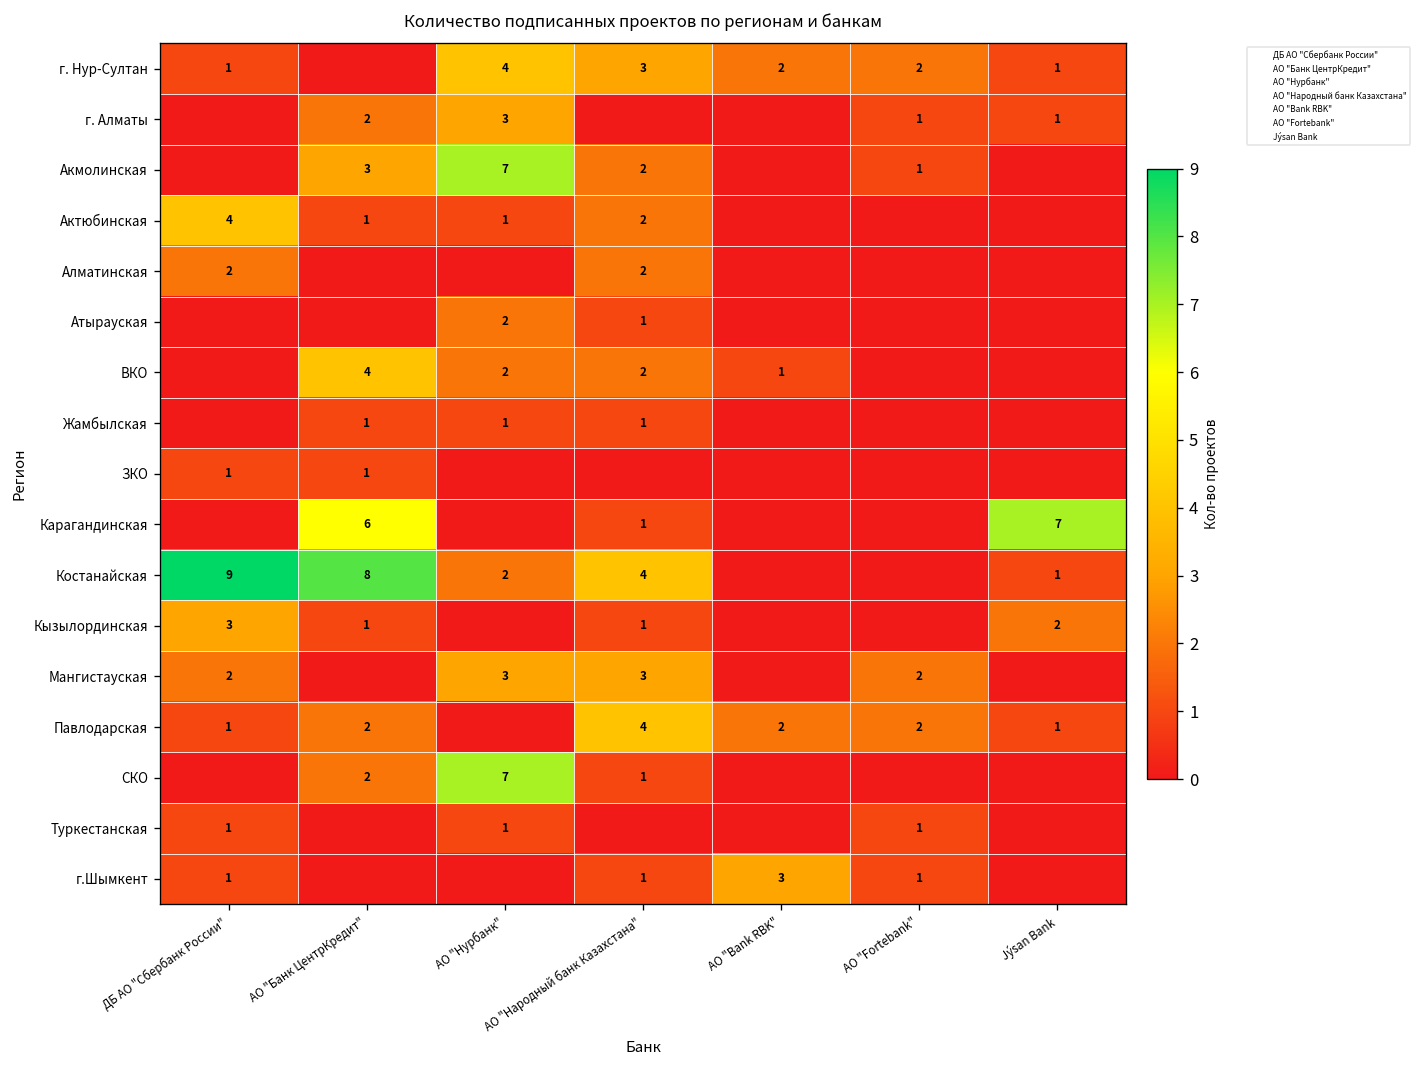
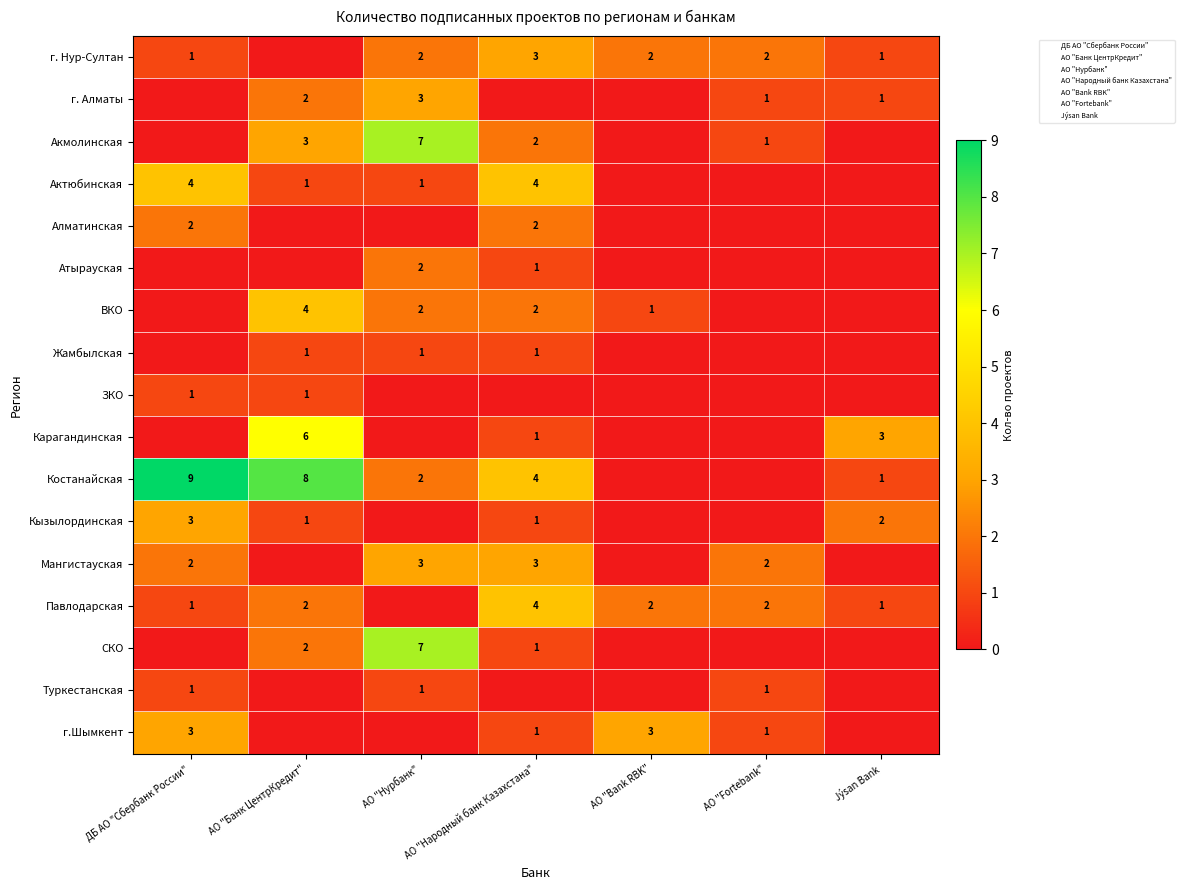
  {
    "г. Нур-Султан": {
      "ДБ АО \"Сбербанк России\"": 1,
-     "АО \"Нурбанк\"": 4,
+     "АО \"Нурбанк\"": 2,
      "АО \"Народный банк Казахстана\"": 3,
      "АО \"Bank RBK\"": 2,
      "АО \"Fortebank\"": 2,
      "Jýsan Bank": 1
    },
    "г. Алматы": {
      "АО \"Банк ЦентрКредит\"": 2,
      "АО \"Нурбанк\"": 3,
      "АО \"Fortebank\"": 1,
      "Jýsan Bank": 1
    },
    "Акмолинская": {
      "АО \"Банк ЦентрКредит\"": 3,
      "АО \"Нурбанк\"": 7,
      "АО \"Народный банк Казахстана\"": 2,
      "АО \"Fortebank\"": 1
    },
    "Актюбинская": {
      "ДБ АО \"Сбербанк России\"": 4,
      "АО \"Банк ЦентрКредит\"": 1,
      "АО \"Нурбанк\"": 1,
-     "АО \"Народный банк Казахстана\"": 2
+     "АО \"Народный банк Казахстана\"": 4
    },
    "Алматинская": {
      "ДБ АО \"Сбербанк России\"": 2,
      "АО \"Народный банк Казахстана\"": 2
    },
    "Атырауская": {
      "АО \"Нурбанк\"": 2,
      "АО \"Народный банк Казахстана\"": 1
    },
    "ВКО": {
      "АО \"Банк ЦентрКредит\"": 4,
      "АО \"Нурбанк\"": 2,
      "АО \"Народный банк Казахстана\"": 2,
      "АО \"Bank RBK\"": 1
    },
    "Жамбылская": {
      "АО \"Банк ЦентрКредит\"": 1,
      "АО \"Нурбанк\"": 1,
      "АО \"Народный банк Казахстана\"": 1
    },
    "ЗКО": {
      "ДБ АО \"Сбербанк России\"": 1,
      "АО \"Банк ЦентрКредит\"": 1
    },
    "Карагандинская": {
      "АО \"Банк ЦентрКредит\"": 6,
      "АО \"Народный банк Казахстана\"": 1,
-     "Jýsan Bank": 7
+     "Jýsan Bank": 3
    },
    "Костанайская": {
      "ДБ АО \"Сбербанк России\"": 9,
      "АО \"Банк ЦентрКредит\"": 8,
      "АО \"Нурбанк\"": 2,
      "АО \"Народный банк Казахстана\"": 4,
      "Jýsan Bank": 1
    },
    "Кызылординская": {
      "ДБ АО \"Сбербанк России\"": 3,
      "АО \"Банк ЦентрКредит\"": 1,
      "АО \"Народный банк Казахстана\"": 1,
      "Jýsan Bank": 2
    },
    "Мангистауская": {
      "ДБ АО \"Сбербанк России\"": 2,
      "АО \"Нурбанк\"": 3,
      "АО \"Народный банк Казахстана\"": 3,
      "АО \"Fortebank\"": 2
    },
    "Павлодарская": {
      "ДБ АО \"Сбербанк России\"": 1,
      "АО \"Банк ЦентрКредит\"": 2,
      "АО \"Народный банк Казахстана\"": 4,
      "АО \"Bank RBK\"": 2,
      "АО \"Fortebank\"": 2,
      "Jýsan Bank": 1
    },
    "СКО": {
      "АО \"Банк ЦентрКредит\"": 2,
      "АО \"Нурбанк\"": 7,
      "АО \"Народный банк Казахстана\"": 1
    },
    "Туркестанская": {
      "ДБ АО \"Сбербанк России\"": 1,
      "АО \"Нурбанк\"": 1,
      "АО \"Fortebank\"": 1
    },
    "г.Шымкент": {
-     "ДБ АО \"Сбербанк России\"": 1,
+     "ДБ АО \"Сбербанк России\"": 3,
      "АО \"Народный банк Казахстана\"": 1,
      "АО \"Bank RBK\"": 3,
      "АО \"Fortebank\"": 1
    }
  }
